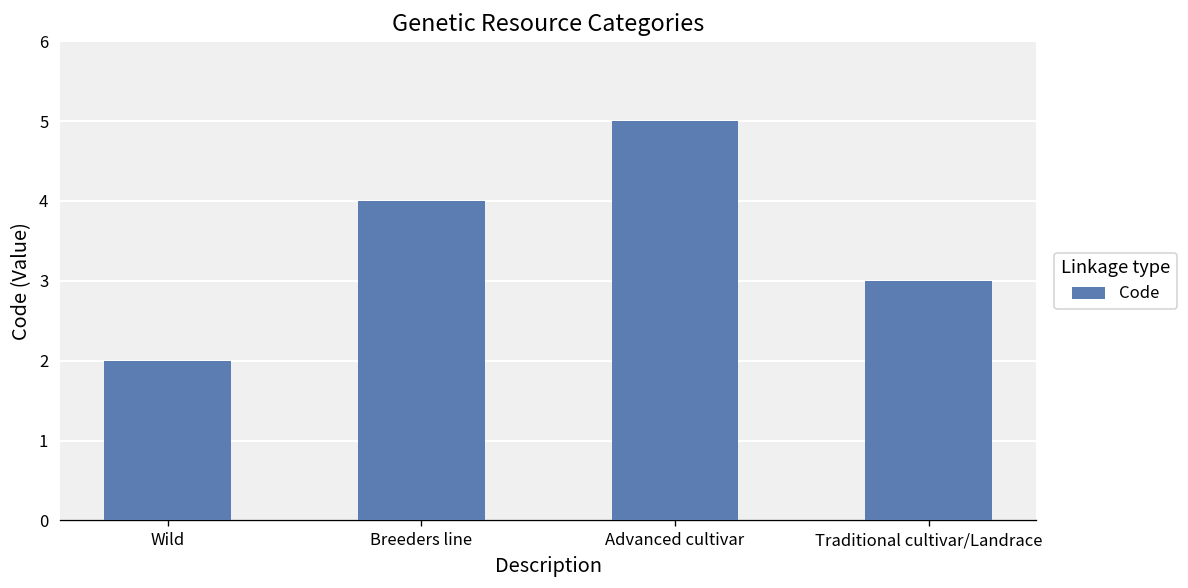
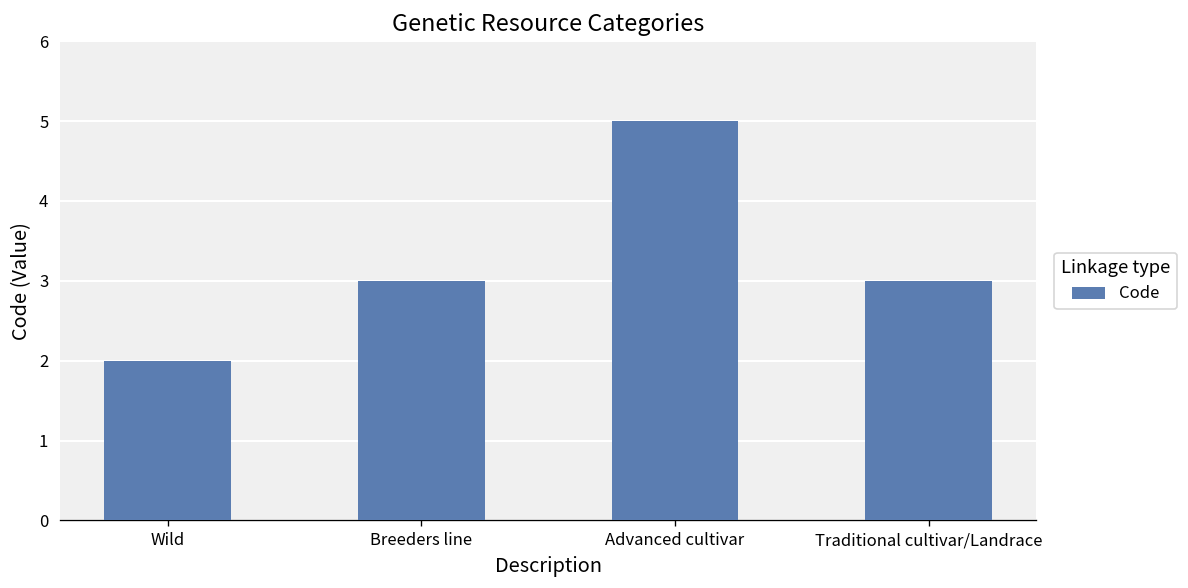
  {
    "Wild": 2,
-   "Breeders line": 4,
+   "Breeders line": 3,
    "Advanced cultivar": 5,
    "Traditional cultivar/Landrace": 3
  }
